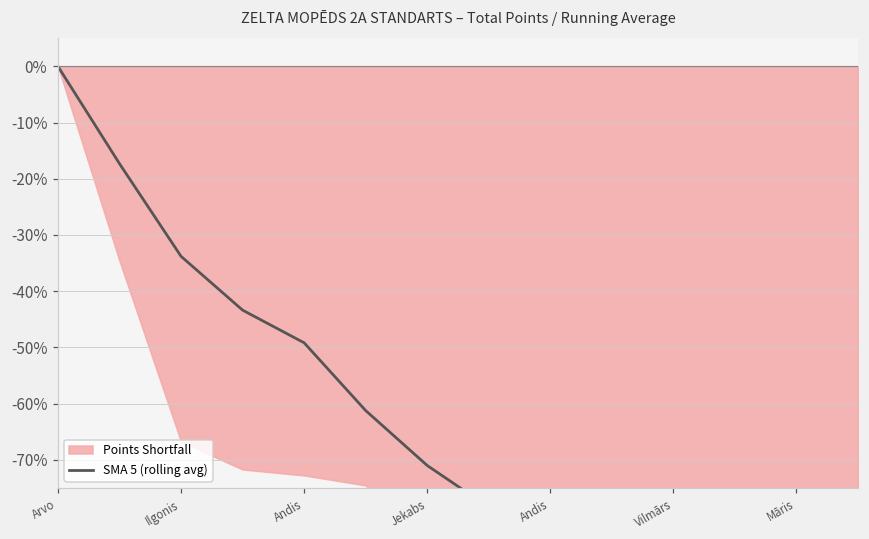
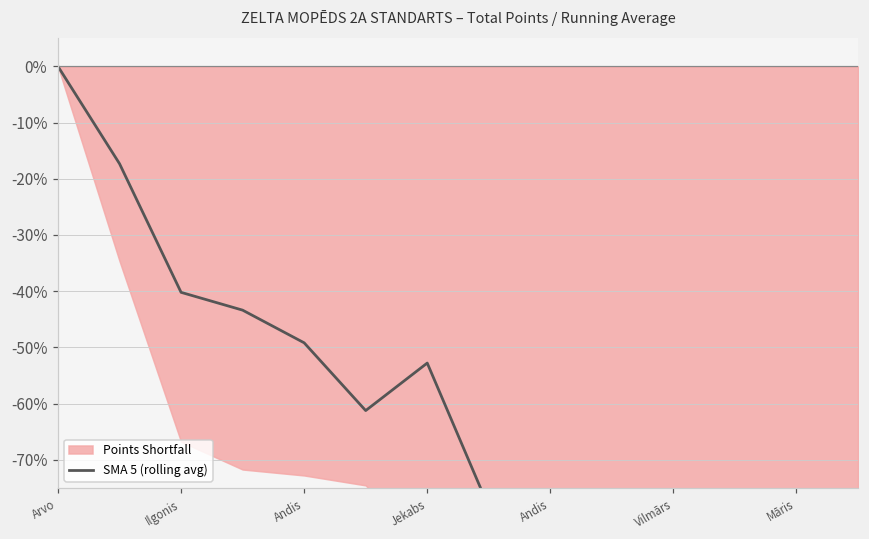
  {
    "SMA 5 (rolling avg)": {
-     "Ilgonis": "-34%",
-     "Jekabs": "-71%"
+     "Ilgonis": "-40%",
+     "Jekabs": "-53%"
    }
  }
